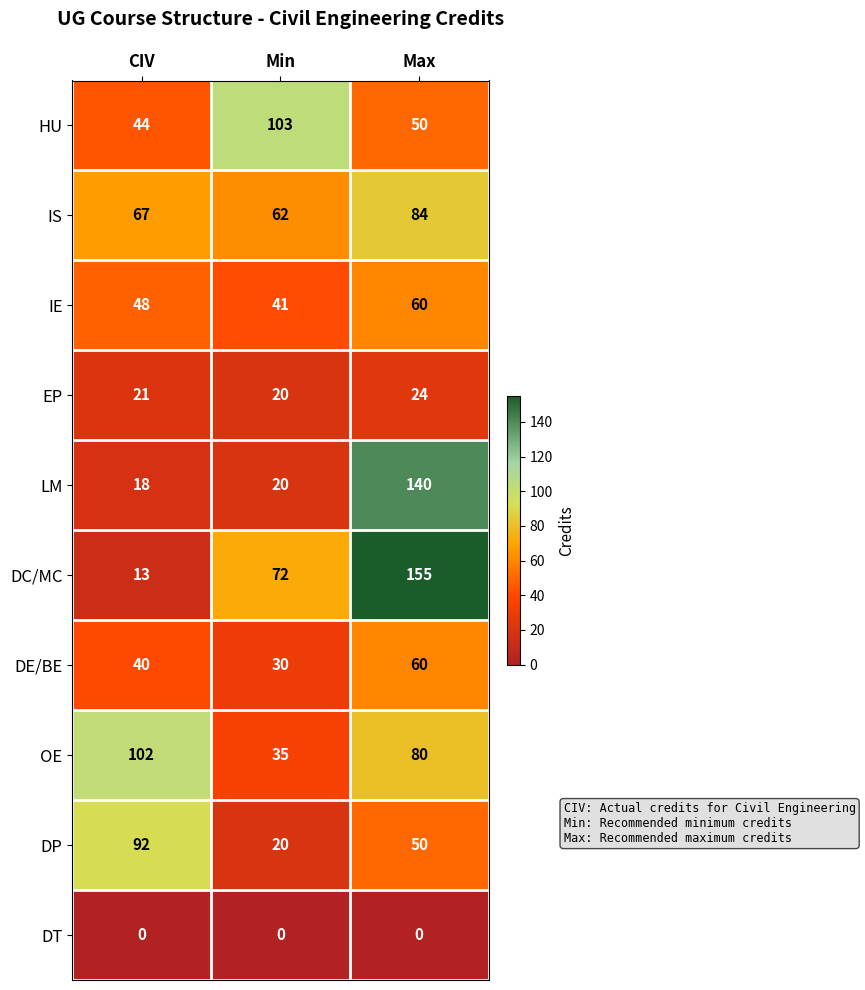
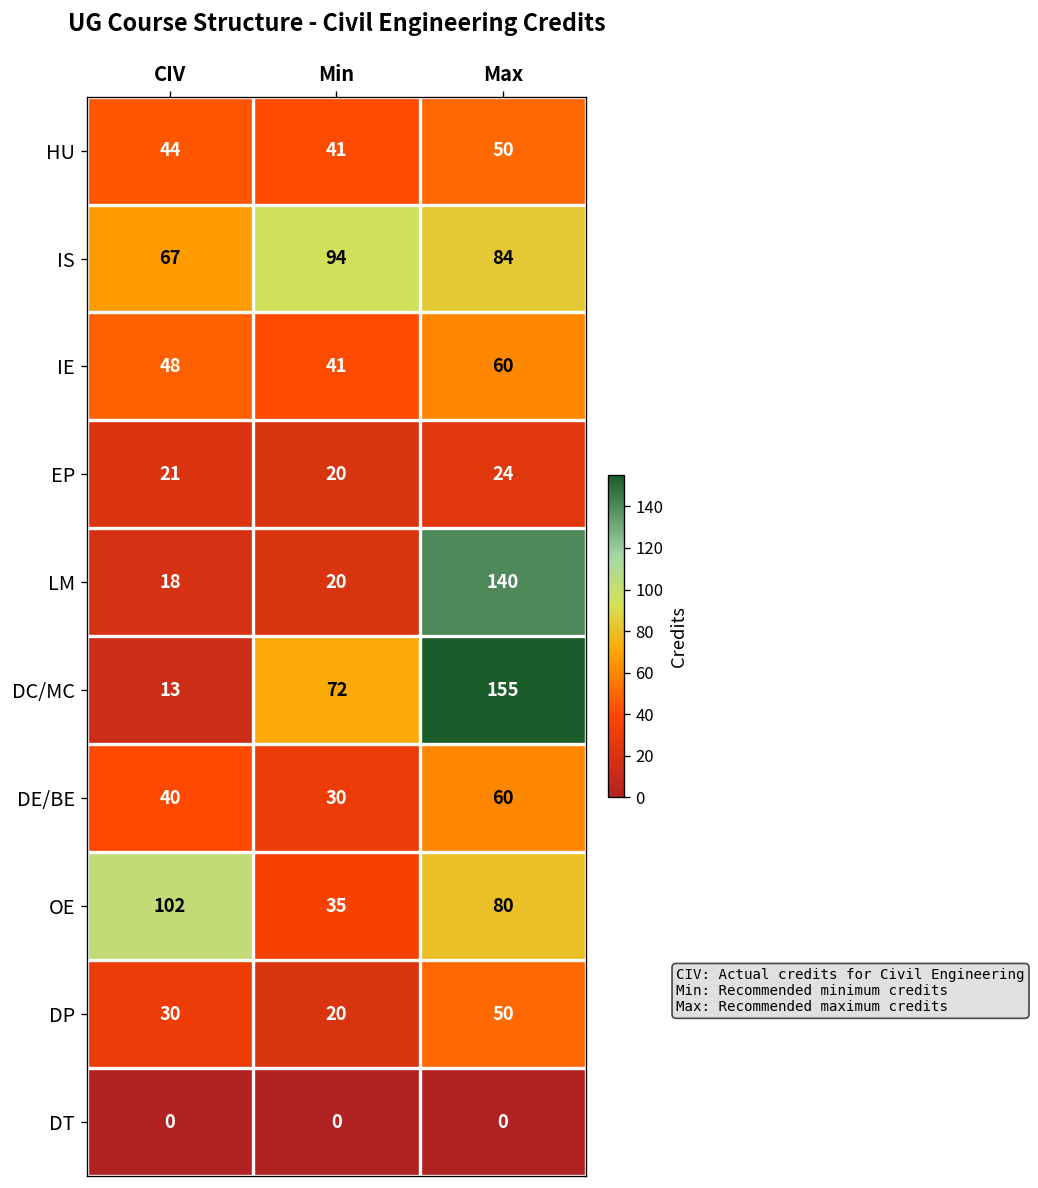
  {
    "HU": {
      "CIV": 44,
-     "Min": 103,
+     "Min": 41,
      "Max": 50
    },
    "IS": {
      "CIV": 67,
-     "Min": 62,
+     "Min": 94,
      "Max": 84
    },
    "IE": {
      "CIV": 48,
      "Min": 41,
      "Max": 60
    },
    "EP": {
      "CIV": 21,
      "Min": 20,
      "Max": 24
    },
    "LM": {
      "CIV": 18,
      "Min": 20,
      "Max": 140
    },
    "DC/MC": {
      "CIV": 13,
      "Min": 72,
      "Max": 155
    },
    "DE/BE": {
      "CIV": 40,
      "Min": 30,
      "Max": 60
    },
    "OE": {
      "CIV": 102,
      "Min": 35,
      "Max": 80
    },
    "DP": {
-     "CIV": 92,
+     "CIV": 30,
      "Min": 20,
      "Max": 50
    },
    "DT": {
      "CIV": 0,
      "Min": 0,
      "Max": 0
    }
  }
